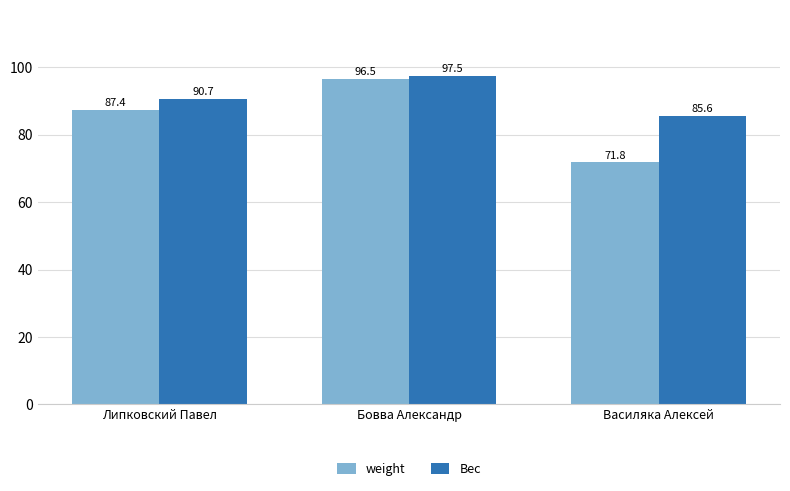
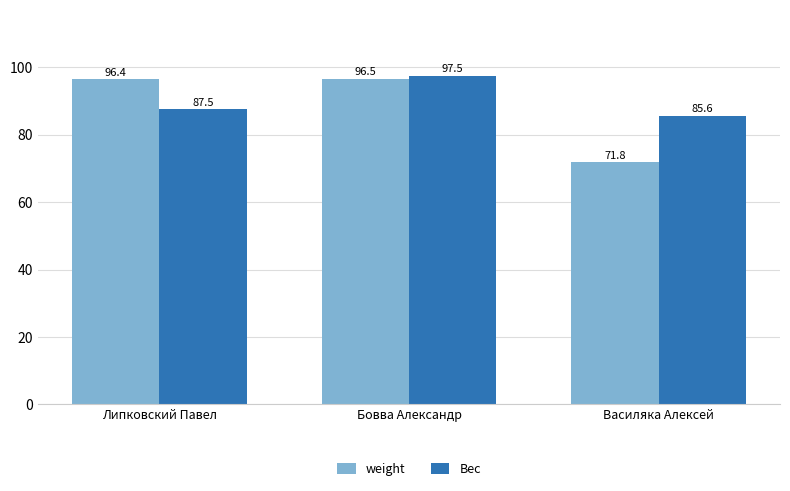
  {
    "weight": {
-     "Липковский Павел": 87.4,
+     "Липковский Павел": 96.4,
      "Бовва Александр": 96.5,
      "Василяка Алексей": 71.8
    },
    "Вес": {
-     "Липковский Павел": 90.7,
+     "Липковский Павел": 87.5,
      "Бовва Александр": 97.5,
      "Василяка Алексей": 85.6
    }
  }
